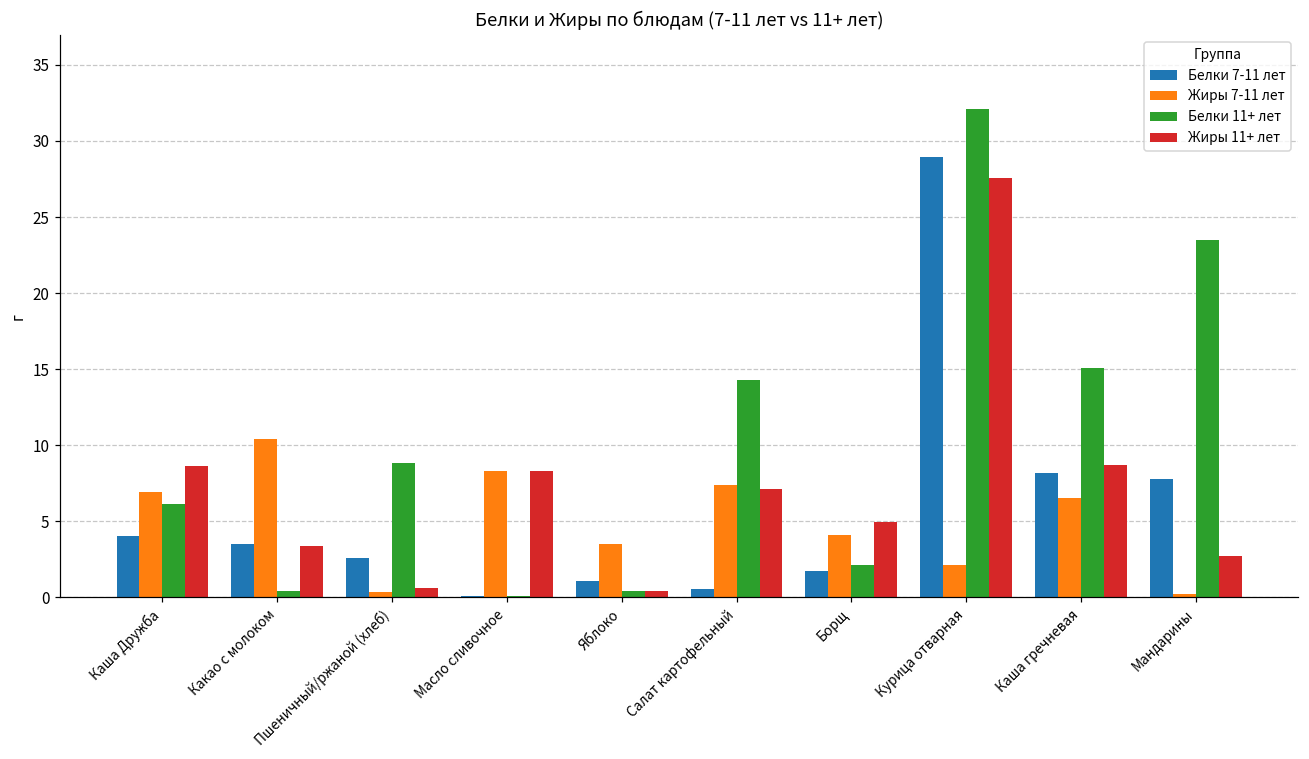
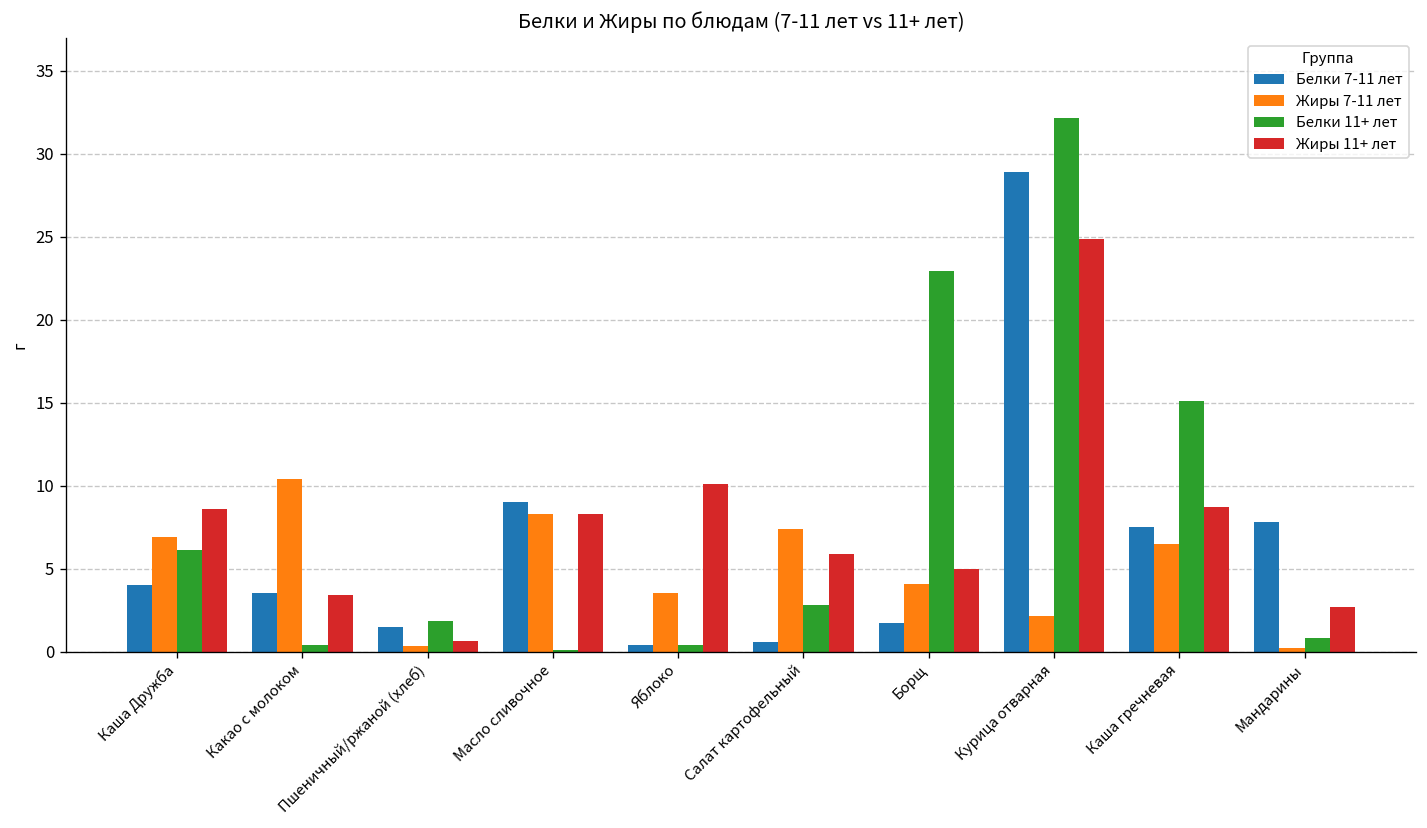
  {
    "Белки 7-11 лет": {
      "Каша Дружба": 4.0,
      "Какао с молоком": 3.5,
-     "Пшеничный/ржаной (хлеб)": 2.6,
-     "Масло сливочное": 0.1,
-     "Яблоко": 1.1,
+     "Пшеничный/ржаной (хлеб)": 1.5,
+     "Масло сливочное": 9.0,
+     "Яблоко": 0.4,
      "Салат картофельный": 0.6,
      "Борщ": 1.7,
      "Курица отварная": 28.9,
-     "Каша гречневая": 8.2,
+     "Каша гречневая": 7.5,
      "Мандарины": 7.8
    },
    "Жиры 7-11 лет": {
      "Каша Дружба": 6.9,
      "Какао с молоком": 10.4,
      "Пшеничный/ржаной (хлеб)": 0.3,
      "Масло сливочное": 8.3,
      "Яблоко": 3.5,
      "Салат картофельный": 7.4,
      "Борщ": 4.1,
      "Курица отварная": 2.1,
      "Каша гречневая": 6.5,
      "Мандарины": 0.2
    },
    "Белки 11+ лет": {
      "Каша Дружба": 6.1,
      "Какао с молоком": 0.4,
-     "Пшеничный/ржаной (хлеб)": 8.8,
+     "Пшеничный/ржаной (хлеб)": 1.8,
      "Яблоко": 0.4,
-     "Салат картофельный": 14.3,
-     "Борщ": 2.2,
+     "Салат картофельный": 2.8,
+     "Борщ": 22.9,
      "Курица отварная": 32.1,
      "Каша гречневая": 15.1,
-     "Мандарины": 23.5
+     "Мандарины": 0.8
    },
    "Жиры 11+ лет": {
      "Каша Дружба": 8.6,
      "Какао с молоком": 3.4,
      "Пшеничный/ржаной (хлеб)": 0.6,
      "Масло сливочное": 8.3,
-     "Яблоко": 0.4,
-     "Салат картофельный": 7.1,
+     "Яблоко": 10.1,
+     "Салат картофельный": 5.9,
      "Борщ": 5.0,
-     "Курица отварная": 27.5,
+     "Курица отварная": 24.9,
      "Каша гречневая": 8.7,
      "Мандарины": 2.7
    }
  }
